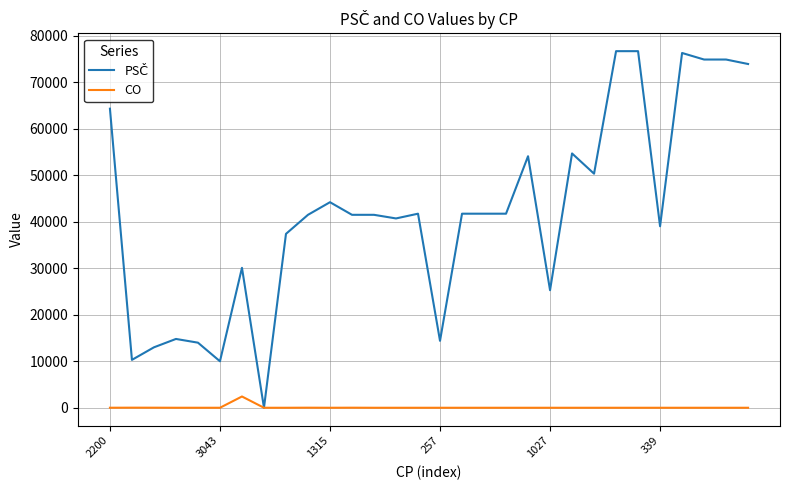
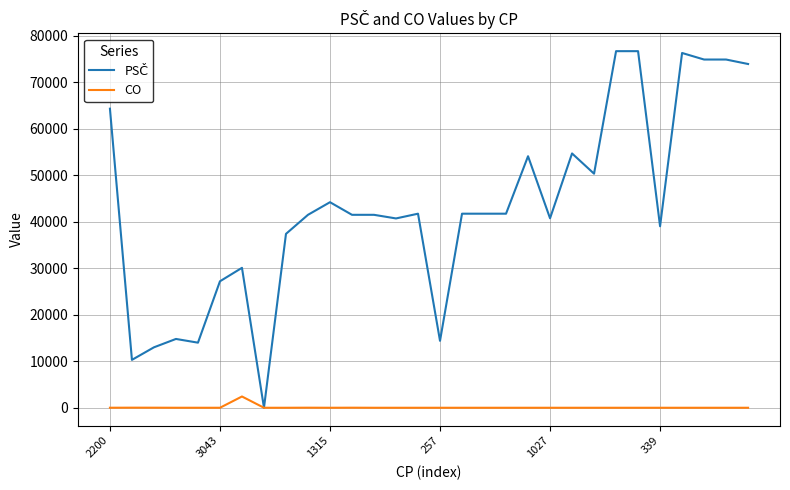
  {
    "PSČ": {
      "2200": 64000,
-     "3043": 10000,
+     "3043": 27000,
      "1315": 44000,
      "257": 14000,
-     "1027": 25000,
+     "1027": 41000,
      "339": 39000
    },
    "CO": {
      "2200": 0,
      "3043": 0,
      "1315": 0,
      "257": 0,
      "1027": 0,
      "339": 0
    }
  }
